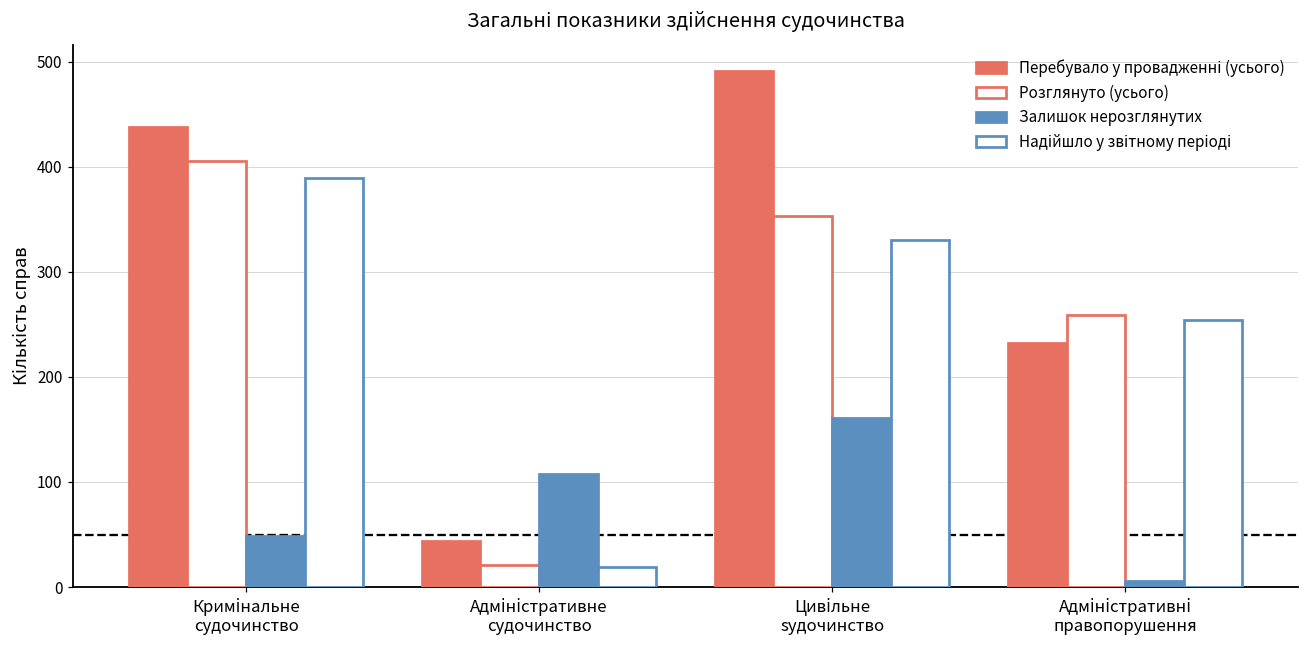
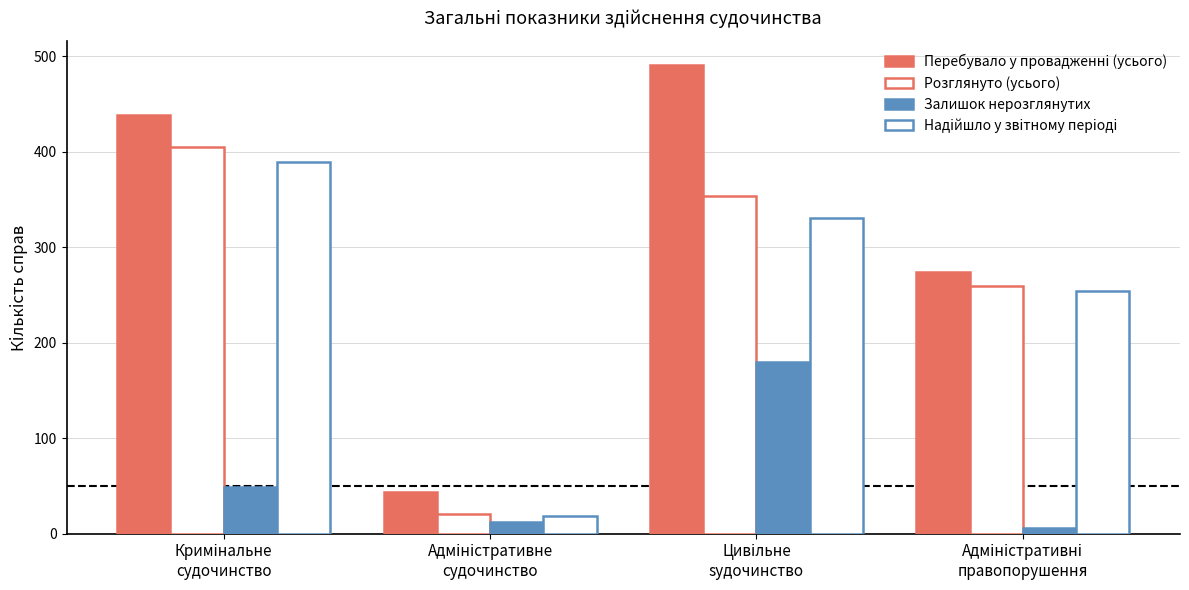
  {
    "Перебувало у провадженні (усього)": {
      "Кримінальне судочинство": 440,
      "Адміністративне судочинство": 40,
      "Цивільне sудочинство": 490,
-     "Адміністративні правопорушення": 230
+     "Адміністративні правопорушення": 270
    },
    "Залишок нерозглянутих": {
      "Кримінальне судочинство": 50,
-     "Адміністративне судочинство": 110,
-     "Цивільне sудочинство": 160,
+     "Адміністративне судочинство": 10,
+     "Цивільне sудочинство": 180,
      "Адміністративні правопорушення": 10
    }
  }
